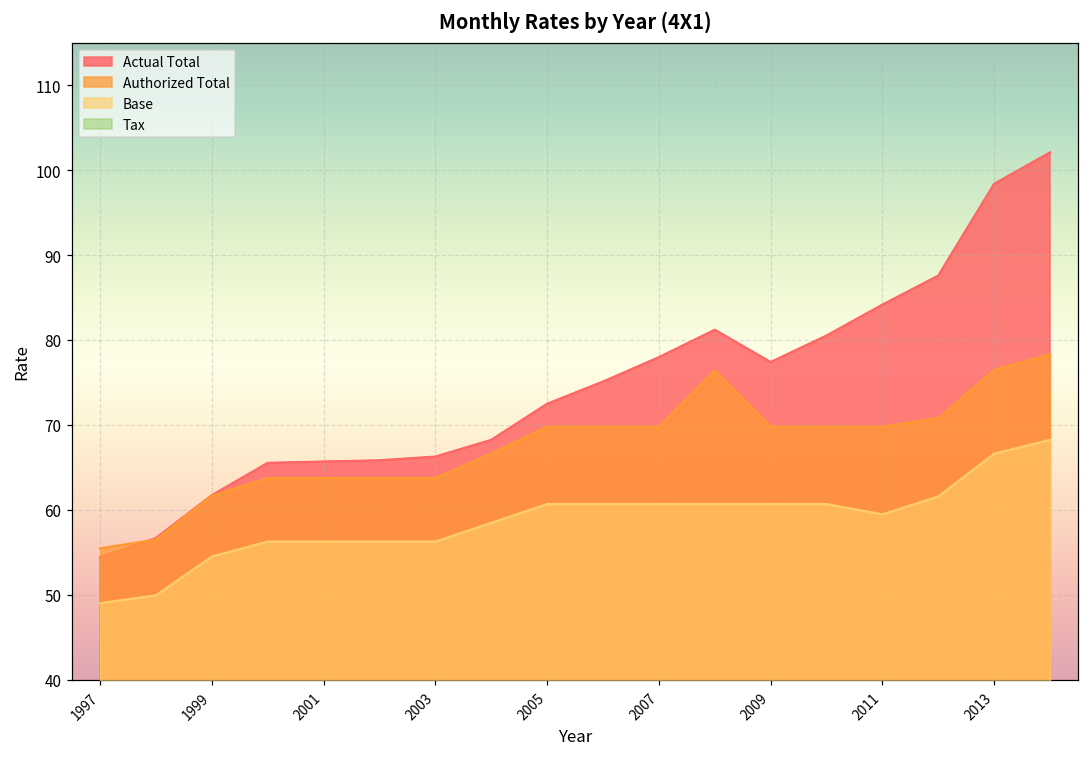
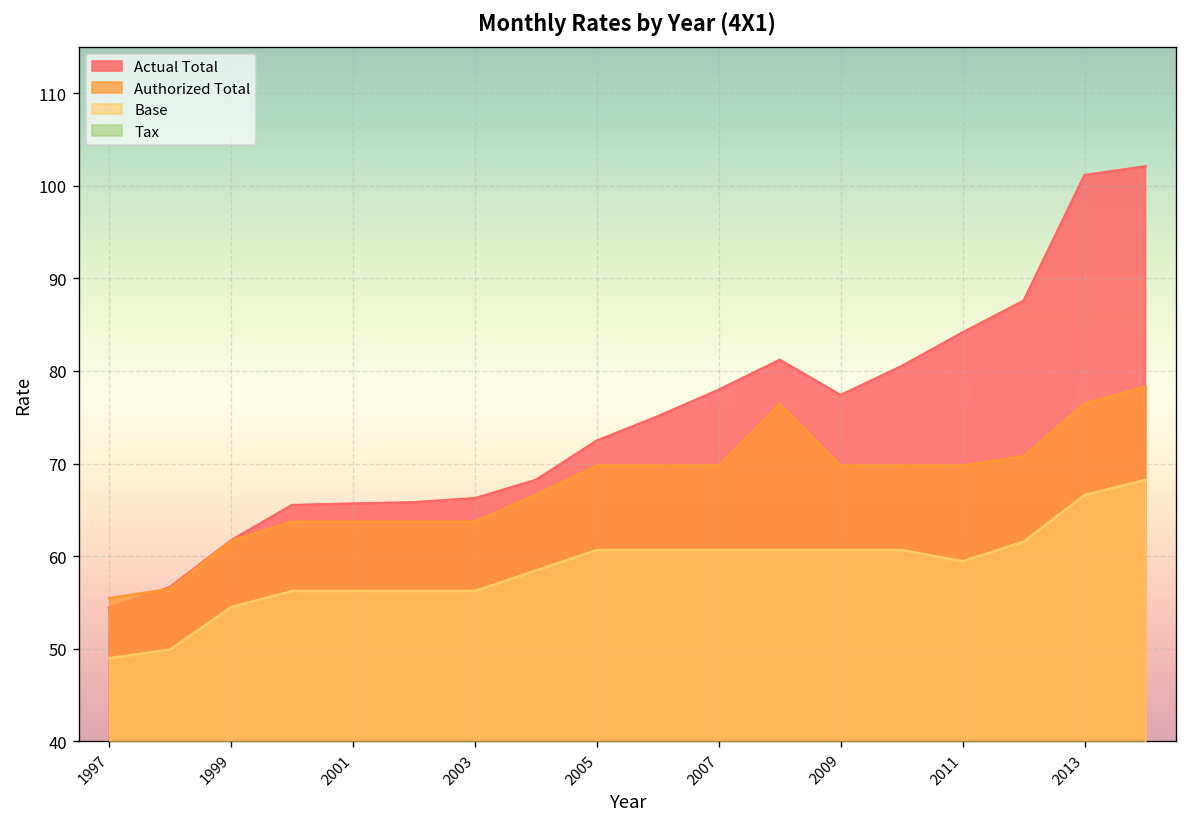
  {
    "Actual Total": {
      "1997": 54,
      "2001": 66,
      "2003": 66,
      "2005": 72,
      "2007": 78,
      "2009": 77,
      "2011": 84,
-     "2013": 98
+     "2013": 101
    },
    "Authorized Total": {
      "1997": 55,
      "2001": 64,
      "2003": 64,
      "2005": 70,
      "2007": 70,
      "2009": 70,
      "2011": 70,
      "2013": 76
    },
    "Base": {
      "1997": 49,
      "1999": 55,
      "2001": 56,
      "2003": 56,
      "2005": 61,
      "2007": 61,
      "2009": 61,
      "2011": 59,
      "2013": 67
    }
  }
